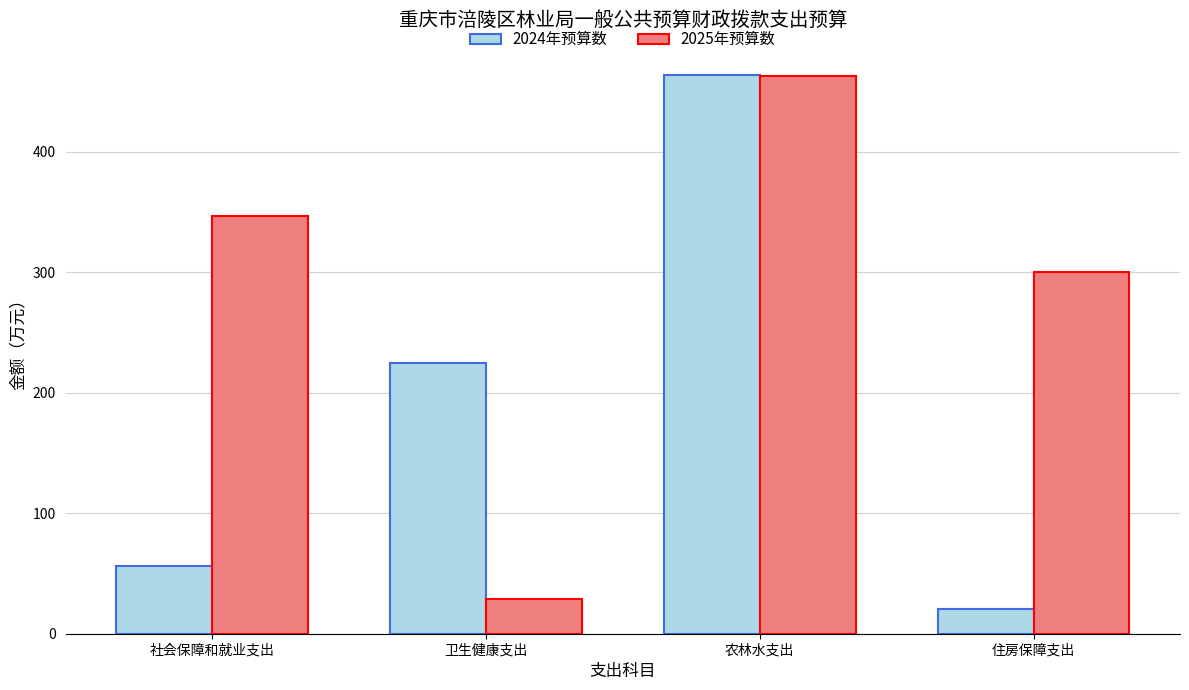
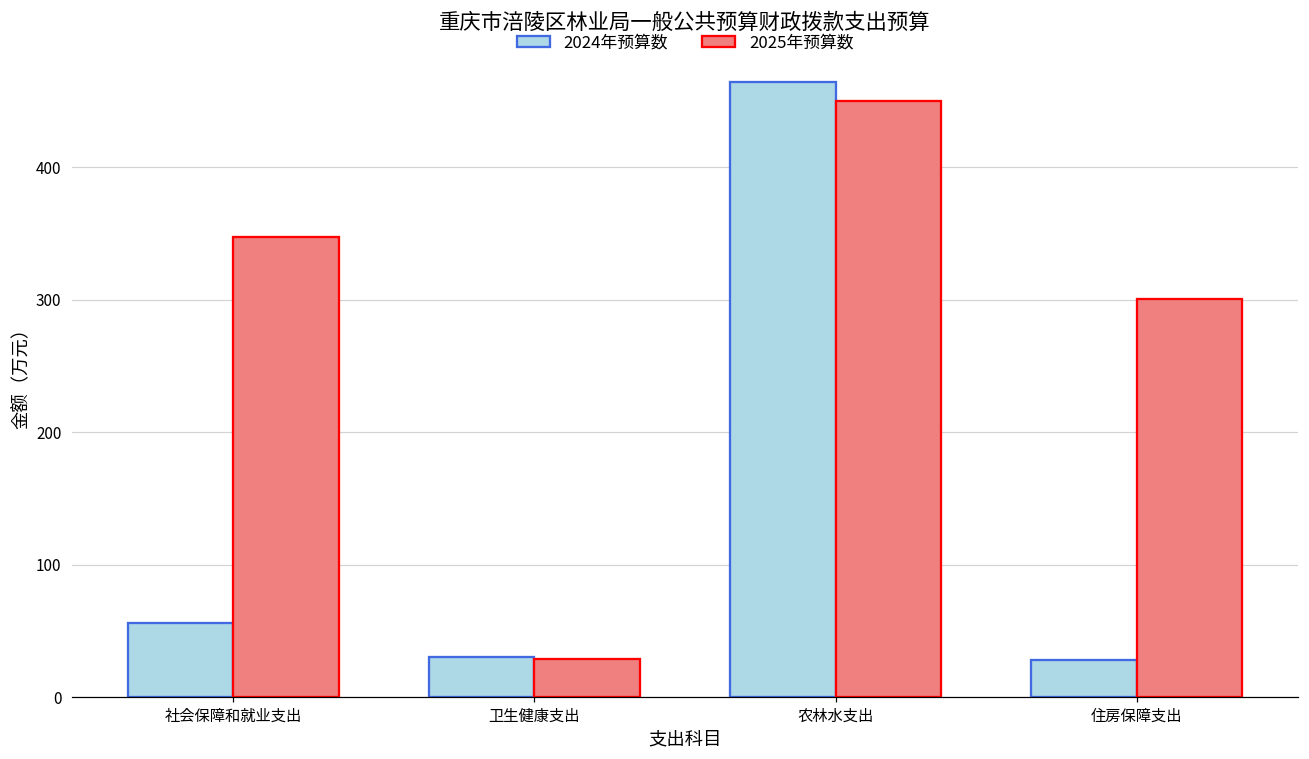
  {
    "2024年预算数": {
      "社会保障和就业支出": 56,
-     "卫生健康支出": 224,
+     "卫生健康支出": 30,
      "农林水支出": 464,
-     "住房保障支出": 21
+     "住房保障支出": 28
    },
    "2025年预算数": {
      "社会保障和就业支出": 347,
      "卫生健康支出": 29,
-     "农林水支出": 463,
+     "农林水支出": 450,
      "住房保障支出": 300
    }
  }
